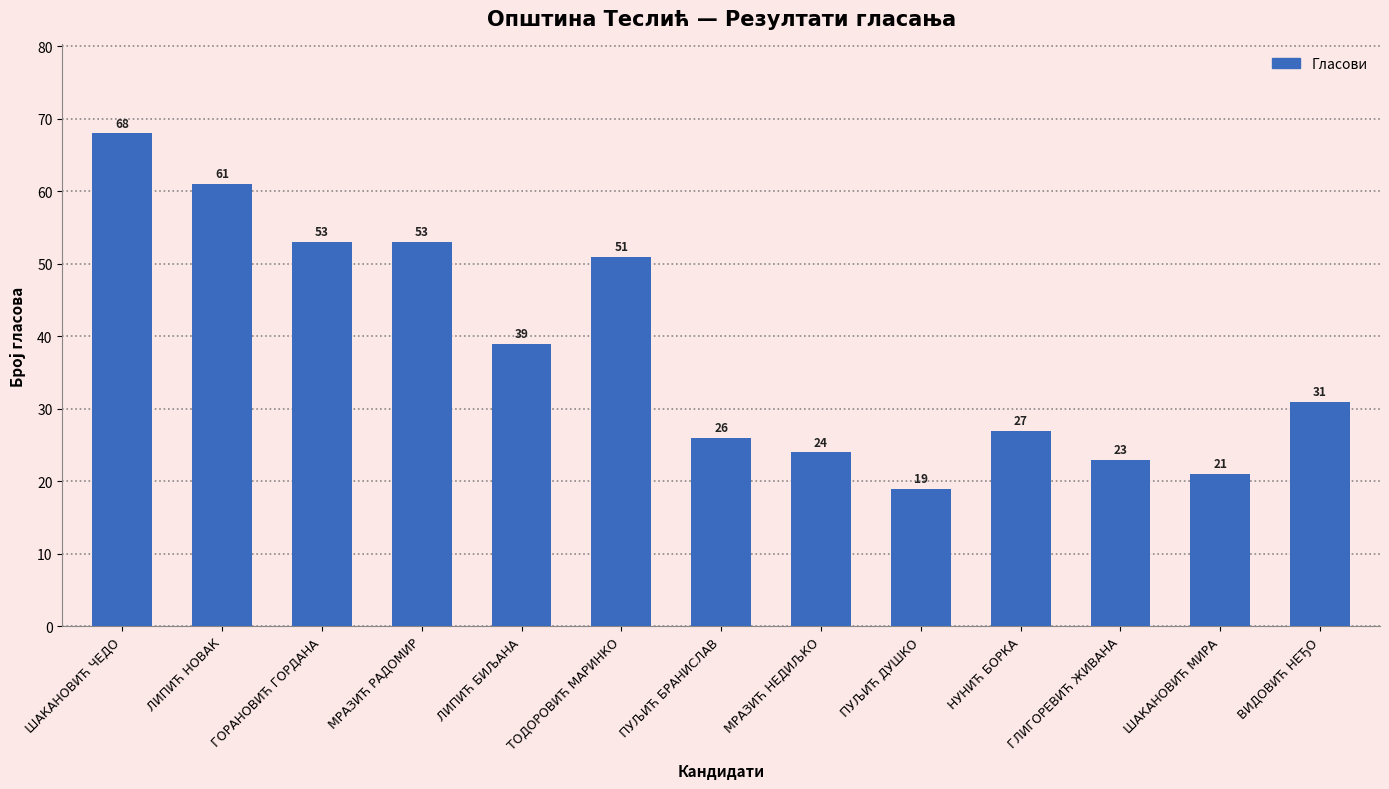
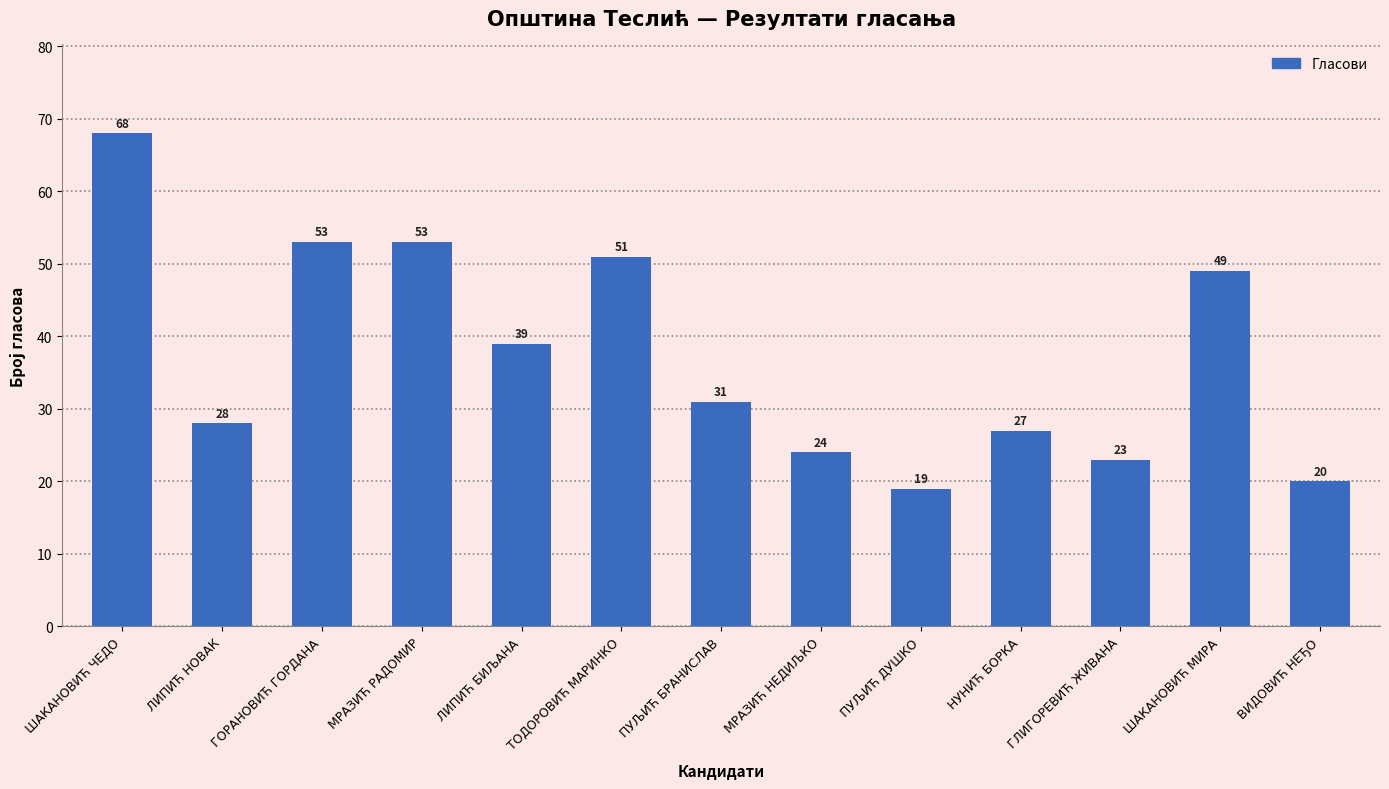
  {
    "ШАКАНОВИЋ ЧЕДО": 68,
-   "ЛИПИЋ НОВАК": 61,
+   "ЛИПИЋ НОВАК": 28,
    "ГОРАНОВИЋ ГОРДАНА": 53,
    "МРАЗИЋ РАДОМИР": 53,
    "ЛИПИЋ БИЉАНА": 39,
    "ТОДОРОВИЋ МАРИНКО": 51,
-   "ПУЉИЋ БРАНИСЛАВ": 26,
+   "ПУЉИЋ БРАНИСЛАВ": 31,
    "МРАЗИЋ НЕДИЉКО": 24,
    "ПУЉИЋ ДУШКО": 19,
    "НУНИЋ БОРКА": 27,
    "ГЛИГОРЕВИЋ ЖИВАНА": 23,
-   "ШАКАНОВИЋ МИРА": 21,
-   "ВИДОВИЋ НЕЂО": 31
+   "ШАКАНОВИЋ МИРА": 49,
+   "ВИДОВИЋ НЕЂО": 20
  }
